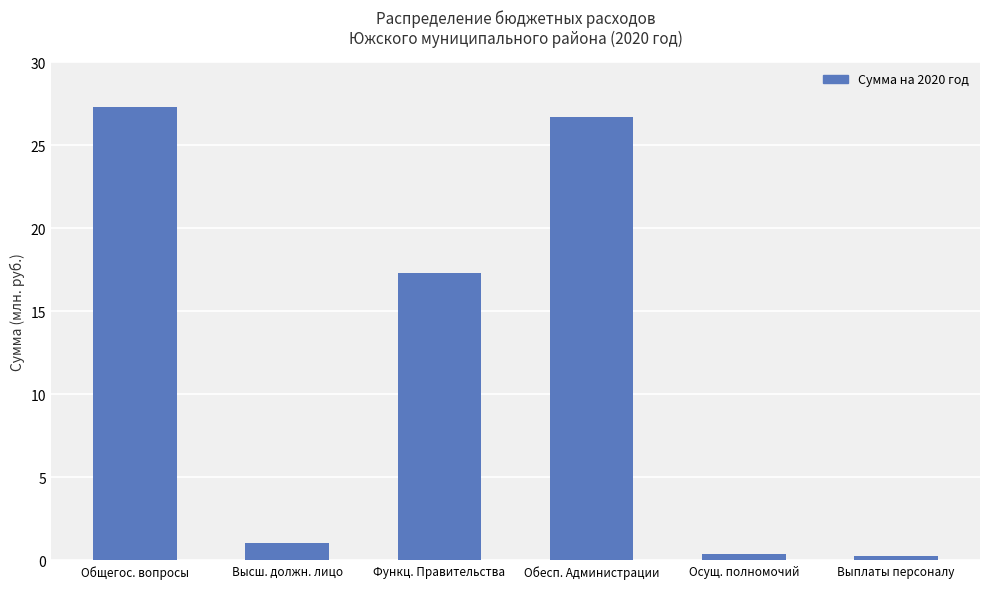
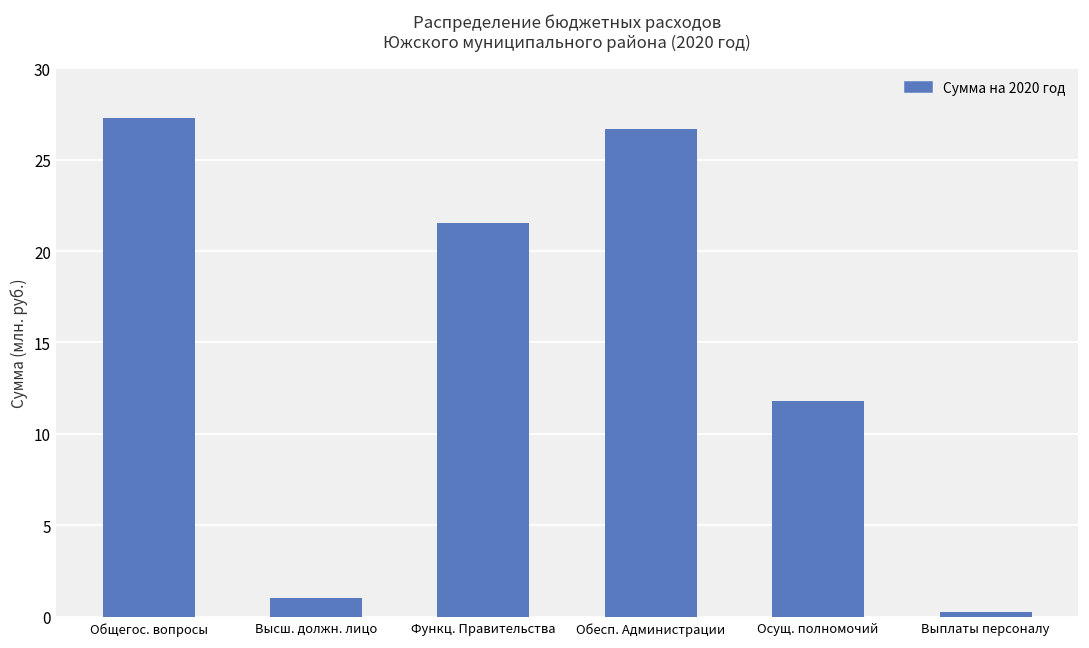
  {
    "Общегос. вопросы": 27.3,
    "Высш. должн. лицо": 1.0,
-   "Функц. Правительства": 17.3,
+   "Функц. Правительства": 21.5,
    "Обесп. Администрации": 26.7,
-   "Осущ. полномочий": 0.4,
+   "Осущ. полномочий": 11.8,
    "Выплаты персоналу": 0.3
  }
